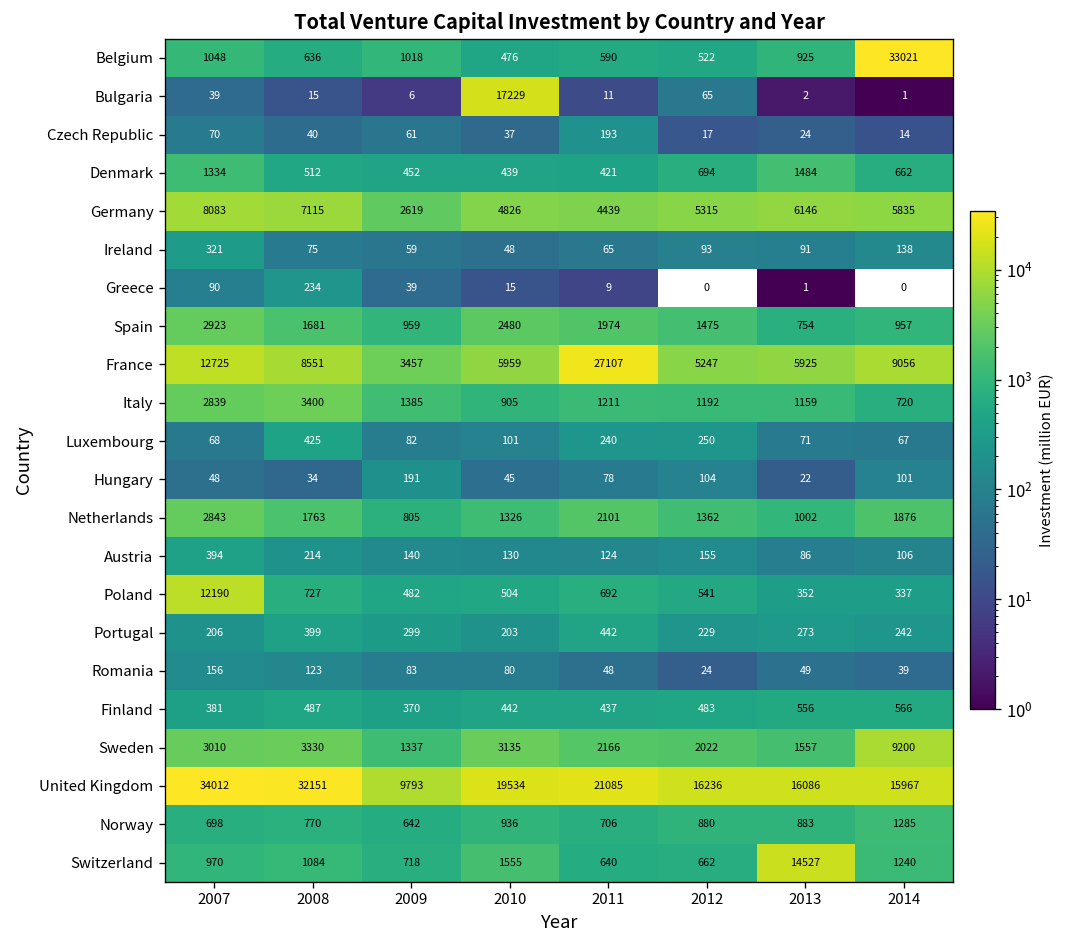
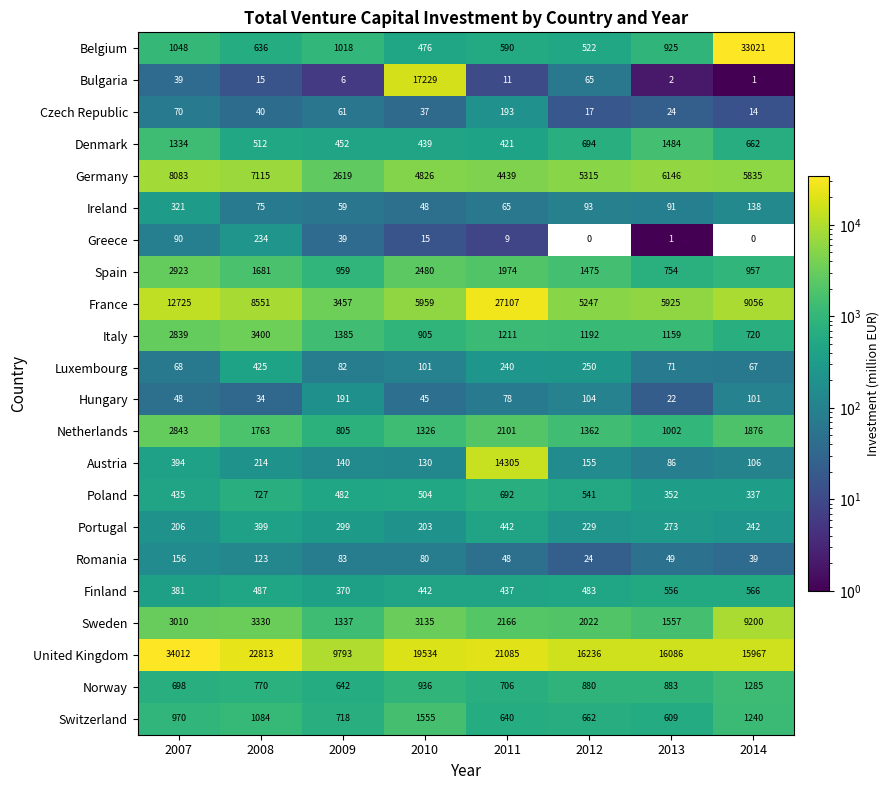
  {
    "Belgium": {
      "2007": 1048,
      "2008": 636,
      "2009": 1018,
      "2010": 476,
      "2011": 590,
      "2012": 522,
      "2013": 925,
      "2014": 33021
    },
    "Bulgaria": {
      "2007": 39,
      "2008": 15,
      "2009": 6,
      "2010": 17229,
      "2011": 11,
      "2012": 65,
      "2013": 2,
      "2014": 1
    },
    "Czech Republic": {
      "2007": 70,
      "2008": 40,
      "2009": 61,
      "2010": 37,
      "2011": 193,
      "2012": 17,
      "2013": 24,
      "2014": 14
    },
    "Denmark": {
      "2007": 1334,
      "2008": 512,
      "2009": 452,
      "2010": 439,
      "2011": 421,
      "2012": 694,
      "2013": 1484,
      "2014": 662
    },
    "Germany": {
      "2007": 8083,
      "2008": 7115,
      "2009": 2619,
      "2010": 4826,
      "2011": 4439,
      "2012": 5315,
      "2013": 6146,
      "2014": 5835
    },
    "Ireland": {
      "2007": 321,
      "2008": 75,
      "2009": 59,
      "2010": 48,
      "2011": 65,
      "2012": 93,
      "2013": 91,
      "2014": 138
    },
    "Greece": {
      "2007": 90,
      "2008": 234,
      "2009": 39,
      "2010": 15,
      "2011": 9,
      "2012": 0,
      "2013": 1,
      "2014": 0
    },
    "Spain": {
      "2007": 2923,
      "2008": 1681,
      "2009": 959,
      "2010": 2480,
      "2011": 1974,
      "2012": 1475,
      "2013": 754,
      "2014": 957
    },
    "France": {
      "2007": 12725,
      "2008": 8551,
      "2009": 3457,
      "2010": 5959,
      "2011": 27107,
      "2012": 5247,
      "2013": 5925,
      "2014": 9056
    },
    "Italy": {
      "2007": 2839,
      "2008": 3400,
      "2009": 1385,
      "2010": 905,
      "2011": 1211,
      "2012": 1192,
      "2013": 1159,
      "2014": 720
    },
    "Luxembourg": {
      "2007": 68,
      "2008": 425,
      "2009": 82,
      "2010": 101,
      "2011": 240,
      "2012": 250,
      "2013": 71,
      "2014": 67
    },
    "Hungary": {
      "2007": 48,
      "2008": 34,
      "2009": 191,
      "2010": 45,
      "2011": 78,
      "2012": 104,
      "2013": 22,
      "2014": 101
    },
    "Netherlands": {
      "2007": 2843,
      "2008": 1763,
      "2009": 805,
      "2010": 1326,
      "2011": 2101,
      "2012": 1362,
      "2013": 1002,
      "2014": 1876
    },
    "Austria": {
      "2007": 394,
      "2008": 214,
      "2009": 140,
      "2010": 130,
-     "2011": 124,
+     "2011": 14305,
      "2012": 155,
      "2013": 86,
      "2014": 106
    },
    "Poland": {
-     "2007": 12190,
+     "2007": 435,
      "2008": 727,
      "2009": 482,
      "2010": 504,
      "2011": 692,
      "2012": 541,
      "2013": 352,
      "2014": 337
    },
    "Portugal": {
      "2007": 206,
      "2008": 399,
      "2009": 299,
      "2010": 203,
      "2011": 442,
      "2012": 229,
      "2013": 273,
      "2014": 242
    },
    "Romania": {
      "2007": 156,
      "2008": 123,
      "2009": 83,
      "2010": 80,
      "2011": 48,
      "2012": 24,
      "2013": 49,
      "2014": 39
    },
    "Finland": {
      "2007": 381,
      "2008": 487,
      "2009": 370,
      "2010": 442,
      "2011": 437,
      "2012": 483,
      "2013": 556,
      "2014": 566
    },
    "Sweden": {
      "2007": 3010,
      "2008": 3330,
      "2009": 1337,
      "2010": 3135,
      "2011": 2166,
      "2012": 2022,
      "2013": 1557,
      "2014": 9200
    },
    "United Kingdom": {
      "2007": 34012,
-     "2008": 32151,
+     "2008": 22813,
      "2009": 9793,
      "2010": 19534,
      "2011": 21085,
      "2012": 16236,
      "2013": 16086,
      "2014": 15967
    },
    "Norway": {
      "2007": 698,
      "2008": 770,
      "2009": 642,
      "2010": 936,
      "2011": 706,
      "2012": 880,
      "2013": 883,
      "2014": 1285
    },
    "Switzerland": {
      "2007": 970,
      "2008": 1084,
      "2009": 718,
      "2010": 1555,
      "2011": 640,
      "2012": 662,
-     "2013": 14527,
+     "2013": 609,
      "2014": 1240
    }
  }
